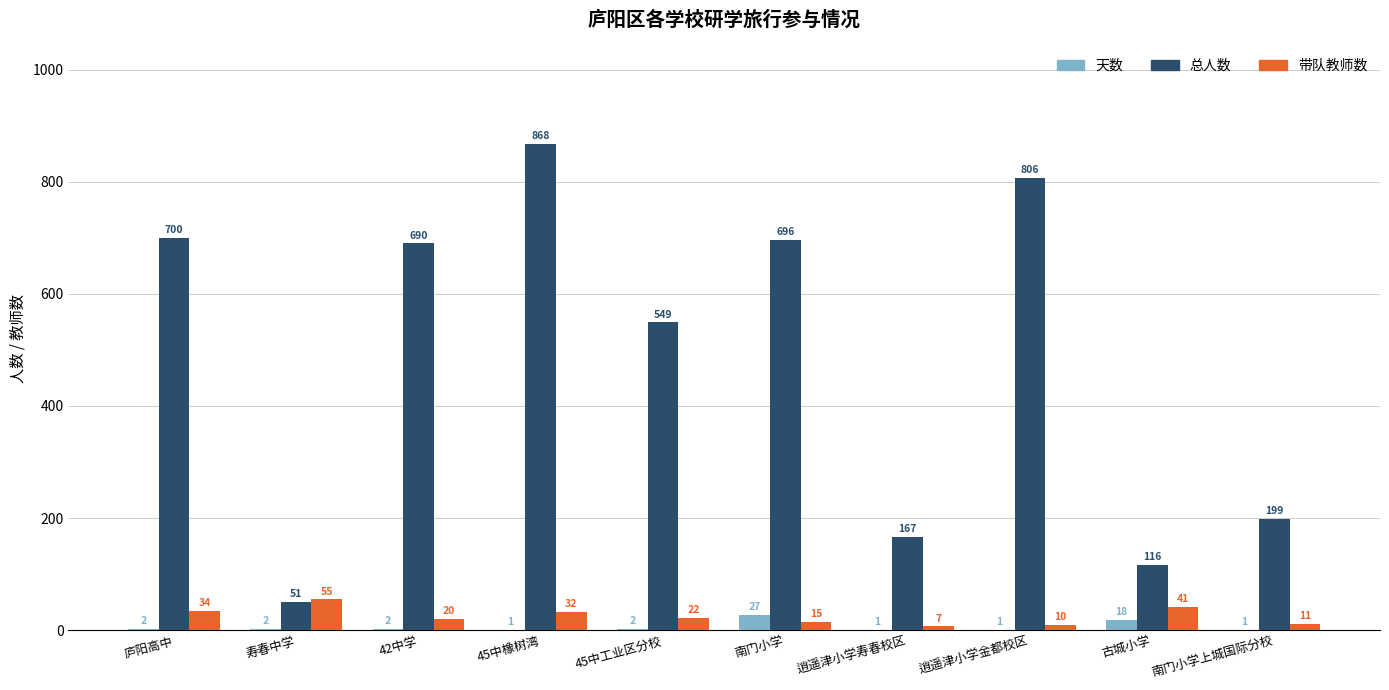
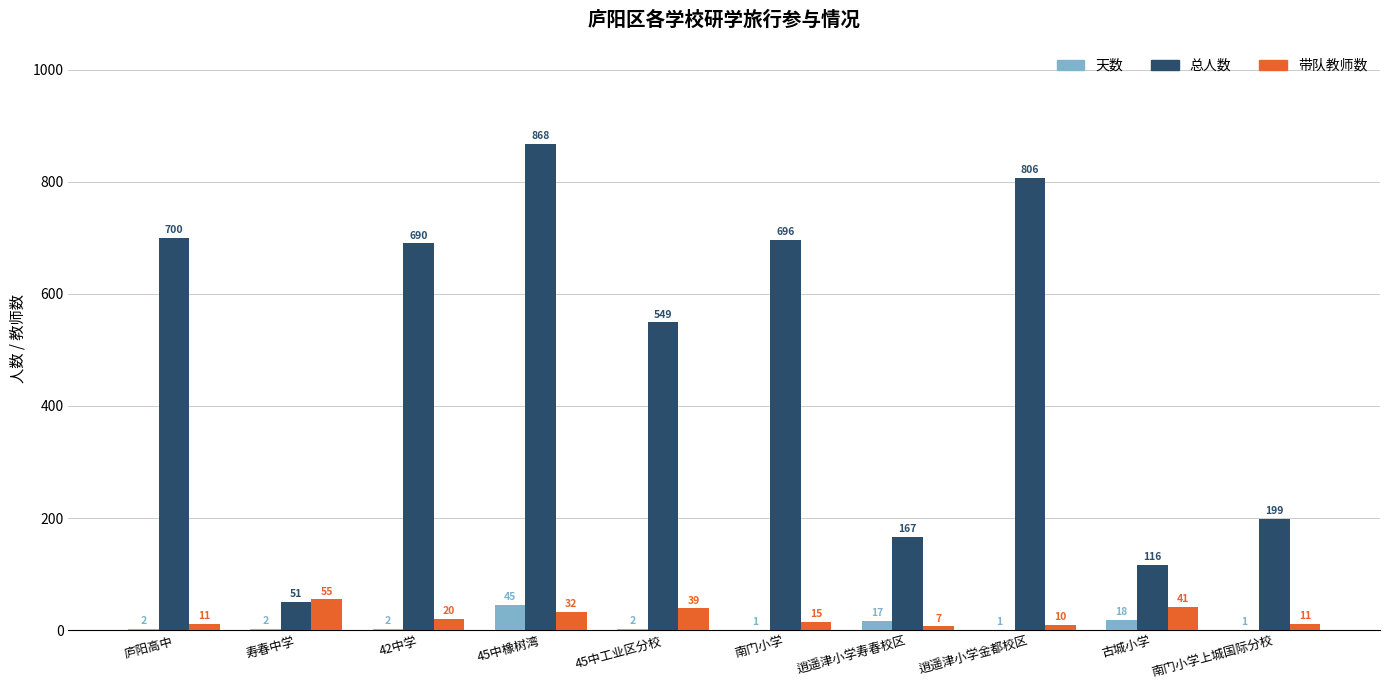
  {
    "天数": {
      "庐阳高中": 2,
      "寿春中学": 2,
      "42中学": 2,
-     "45中橡树湾": 1,
+     "45中橡树湾": 45,
      "45中工业区分校": 2,
-     "南门小学": 27,
-     "逍遥津小学寿春校区": 1,
+     "南门小学": 1,
+     "逍遥津小学寿春校区": 17,
      "逍遥津小学金都校区": 1,
      "古城小学": 18,
      "南门小学上城国际分校": 1
    },
    "总人数": {
      "庐阳高中": 700,
      "寿春中学": 51,
      "42中学": 690,
      "45中橡树湾": 868,
      "45中工业区分校": 549,
      "南门小学": 696,
      "逍遥津小学寿春校区": 167,
      "逍遥津小学金都校区": 806,
      "古城小学": 116,
      "南门小学上城国际分校": 199
    },
    "带队教师数": {
-     "庐阳高中": 34,
+     "庐阳高中": 11,
      "寿春中学": 55,
      "42中学": 20,
      "45中橡树湾": 32,
-     "45中工业区分校": 22,
+     "45中工业区分校": 39,
      "南门小学": 15,
      "逍遥津小学寿春校区": 7,
      "逍遥津小学金都校区": 10,
      "古城小学": 41,
      "南门小学上城国际分校": 11
    }
  }
